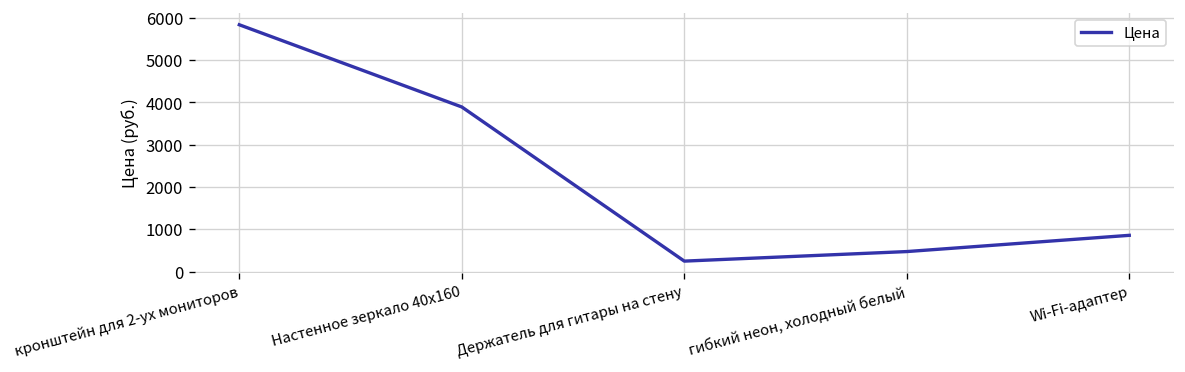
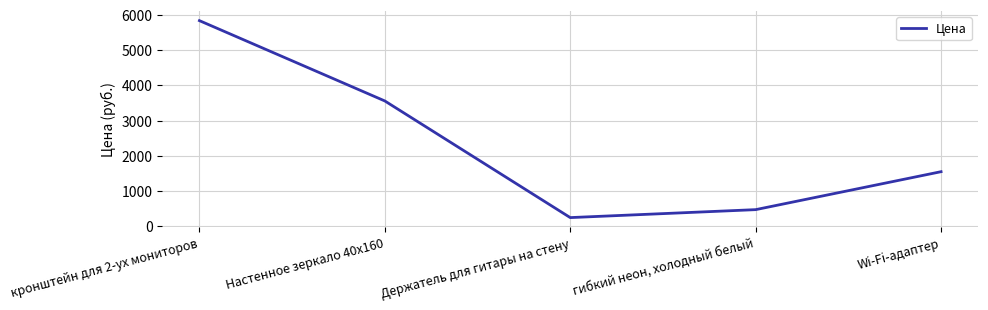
  {
    "кронштейн для 2-ух мониторов": 5800,
-   "Настенное зеркало 40х160": 3900,
+   "Настенное зеркало 40х160": 3600,
    "Держатель для гитары на стену": 200,
    "гибкий неон, холодный белый": 500,
-   "Wi-Fi-адаптер": 900
+   "Wi-Fi-адаптер": 1600
  }
